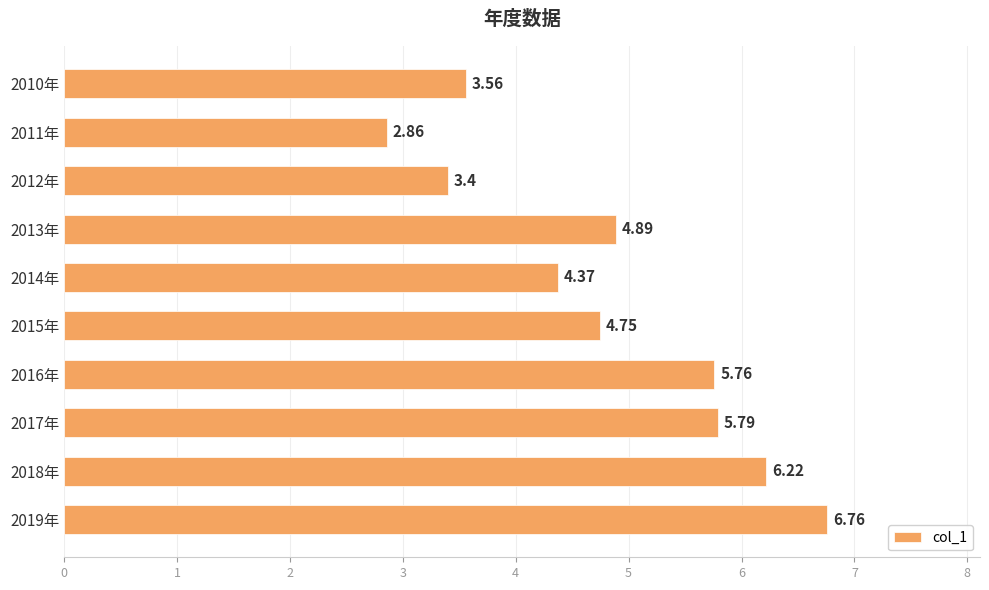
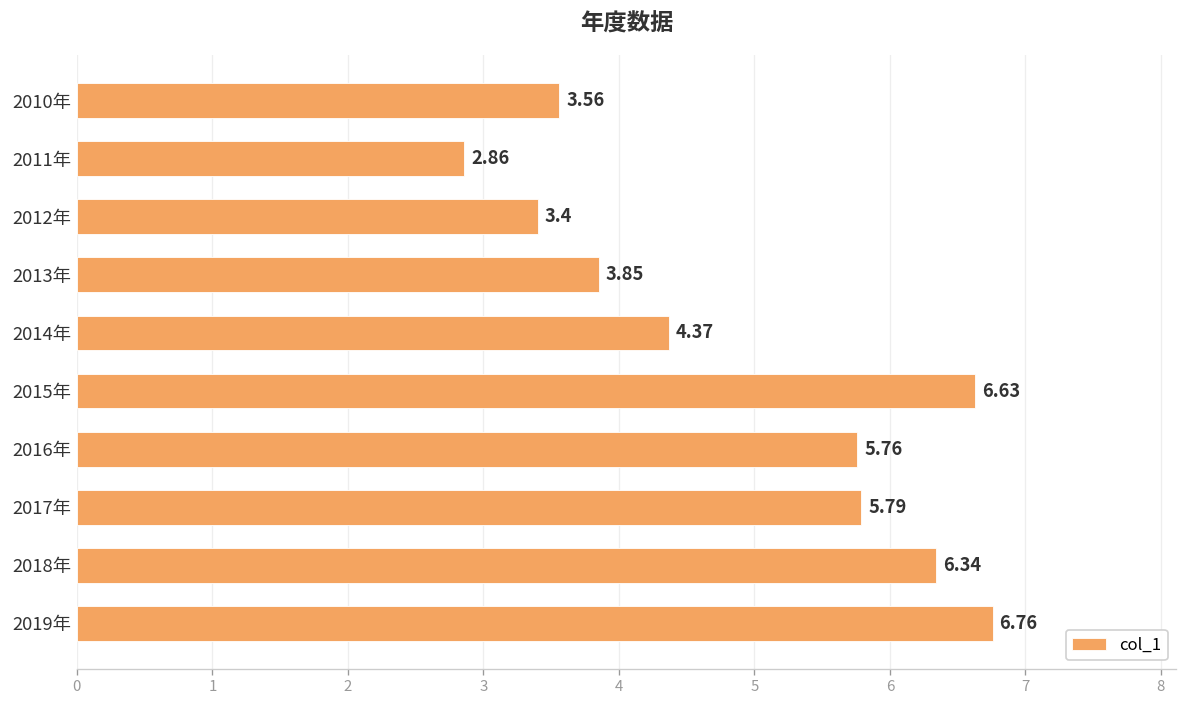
  {
    "2010年": 3.56,
    "2011年": 2.86,
    "2012年": 3.4,
-   "2013年": 4.89,
+   "2013年": 3.85,
    "2014年": 4.37,
-   "2015年": 4.75,
+   "2015年": 6.63,
    "2016年": 5.76,
    "2017年": 5.79,
-   "2018年": 6.22,
+   "2018年": 6.34,
    "2019年": 6.76
  }
